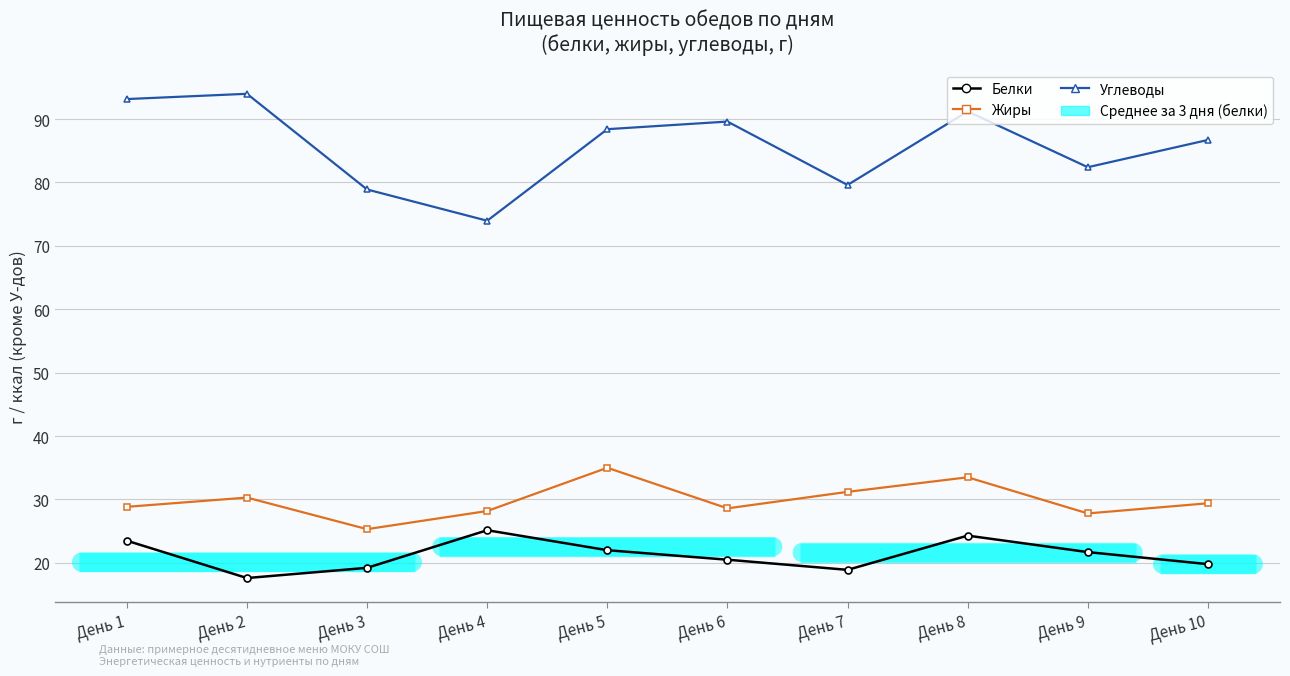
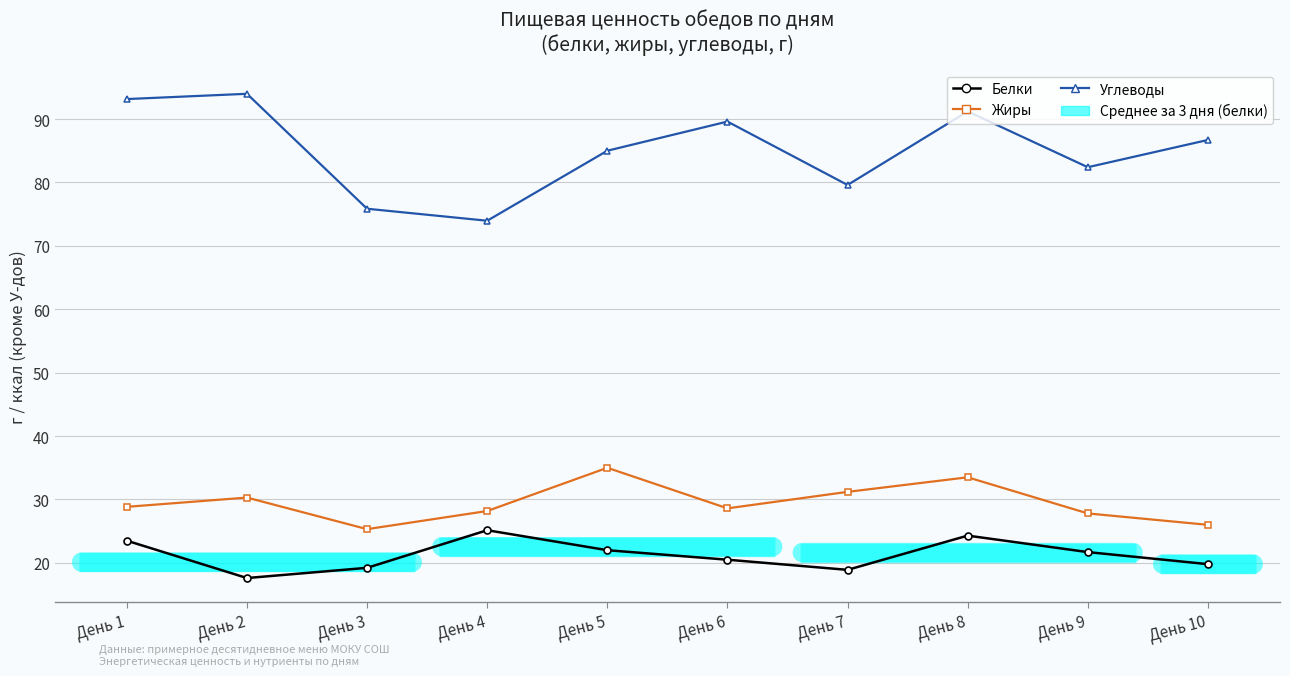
  {
    "Белки": {
      "День 1": 24,
      "День 2": 18,
      "День 3": 19,
      "День 4": 25,
      "День 5": 22,
      "День 6": 21,
      "День 7": 19,
      "День 8": 24,
      "День 9": 22
    },
    "Жиры": {
      "День 1": 29,
      "День 2": 30,
      "День 3": 25,
      "День 4": 28,
      "День 5": 35,
      "День 6": 29,
      "День 7": 31,
      "День 8": 34,
      "День 9": 28,
-     "День 10": 29
+     "День 10": 26
    },
    "Углеводы": {
      "День 1": 93,
      "День 2": 94,
-     "День 3": 79,
+     "День 3": 76,
      "День 4": 74,
-     "День 5": 88,
+     "День 5": 85,
      "День 6": 90,
      "День 7": 80,
      "День 9": 82,
      "День 10": 87
    }
  }
